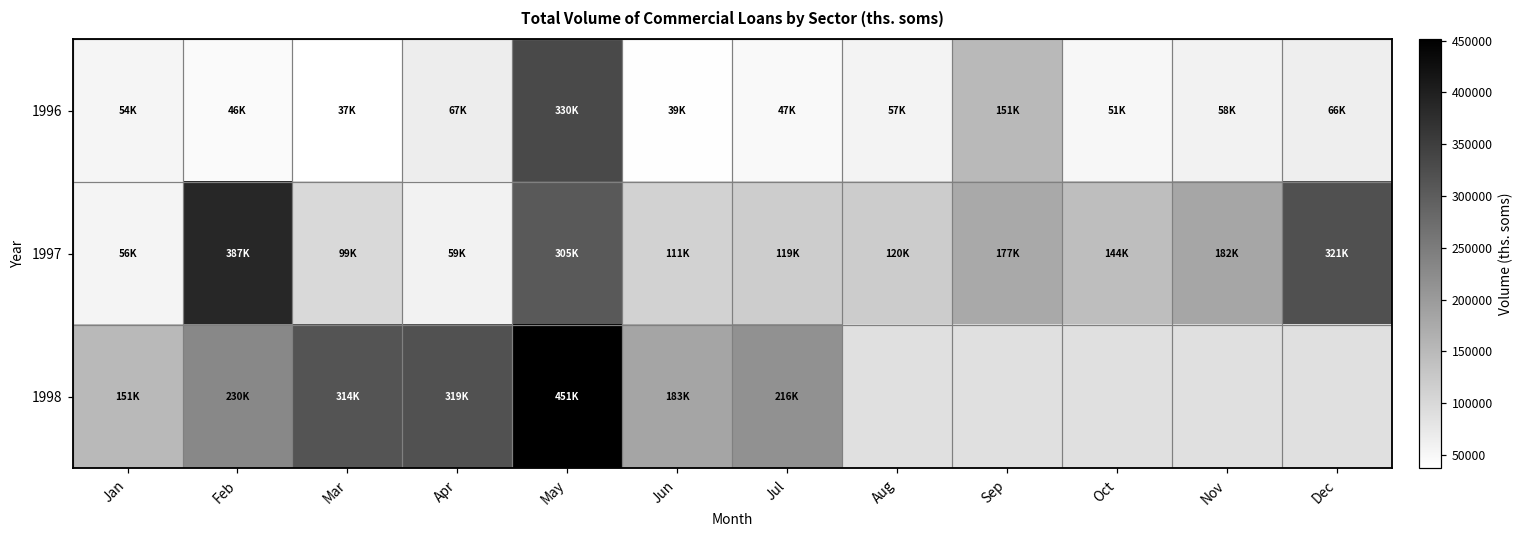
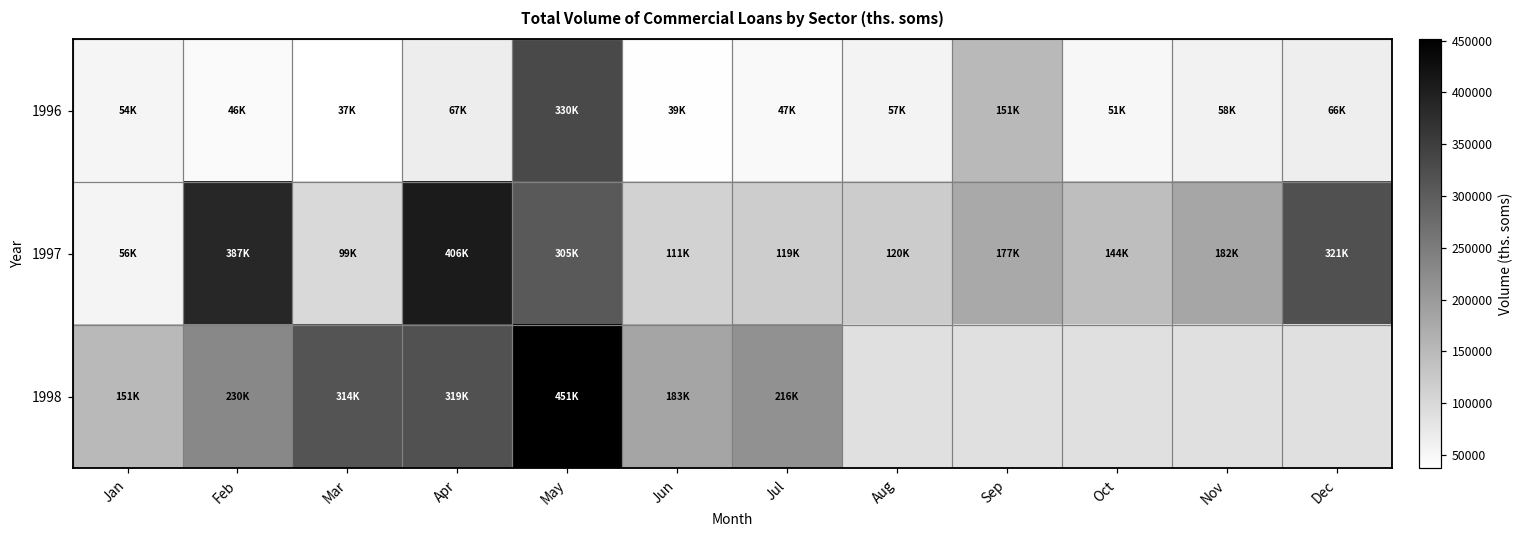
  {
    "1996": {
      "Jan": "54K",
      "Feb": "46K",
      "Mar": "37K",
      "Apr": "67K",
      "May": "330K",
      "Jun": "39K",
      "Jul": "47K",
      "Aug": "57K",
      "Sep": "151K",
      "Oct": "51K",
      "Nov": "58K",
      "Dec": "66K"
    },
    "1997": {
      "Jan": "56K",
      "Feb": "387K",
      "Mar": "99K",
-     "Apr": "59K",
+     "Apr": "406K",
      "May": "305K",
      "Jun": "111K",
      "Jul": "119K",
      "Aug": "120K",
      "Sep": "177K",
      "Oct": "144K",
      "Nov": "182K",
      "Dec": "321K"
    },
    "1998": {
      "Jan": "151K",
      "Feb": "230K",
      "Mar": "314K",
      "Apr": "319K",
      "May": "451K",
      "Jun": "183K",
      "Jul": "216K"
    }
  }
